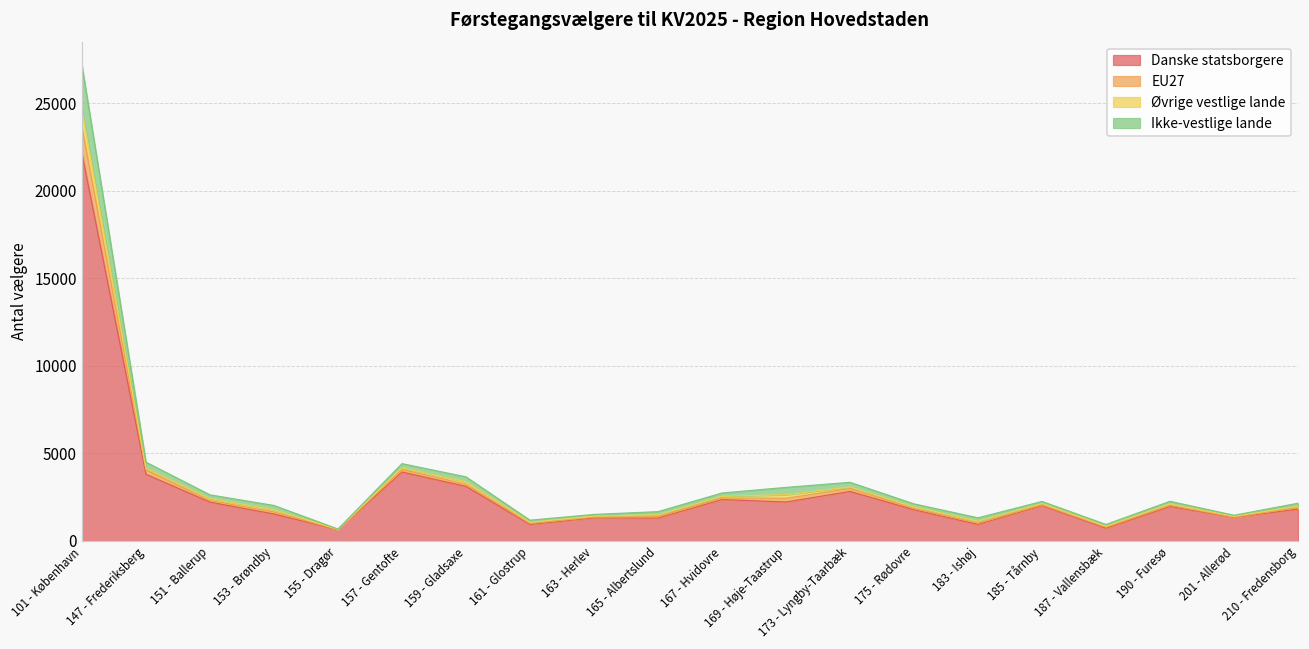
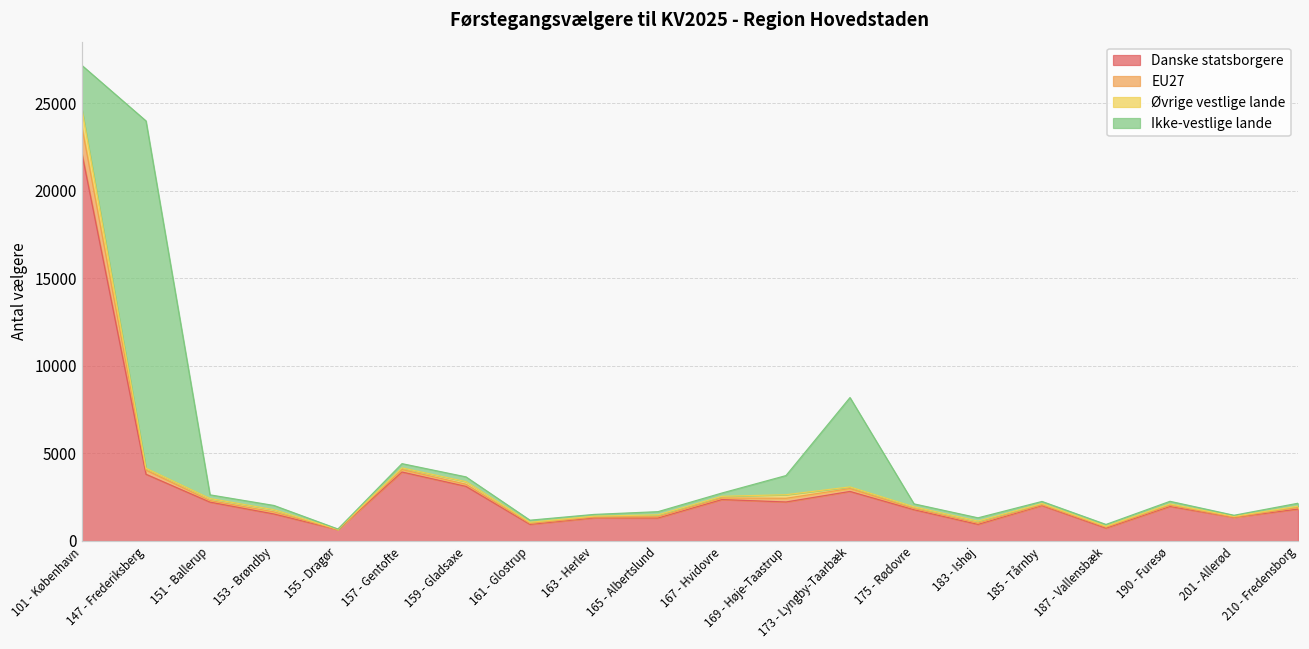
  {
    "Danske statsborgere": {
      "101 - København": 22100,
      "147 - Frederiksberg": 3800,
      "169 - Høje-Taastrup": 2200,
      "173 - Lyngby-Taarbæk": 2800
    },
    "Ikke-vestlige lande": {
      "101 - København": 2500,
-     "147 - Frederiksberg": 300,
+     "147 - Frederiksberg": 19800,
      "151 - Ballerup": 200,
      "153 - Brøndby": 200,
      "157 - Gentofte": 200,
      "159 - Gladsaxe": 300,
      "165 - Albertslund": 200,
      "167 - Hvidovre": 200,
-     "169 - Høje-Taastrup": 400,
-     "173 - Lyngby-Taarbæk": 300,
+     "169 - Høje-Taastrup": 1100,
+     "173 - Lyngby-Taarbæk": 5100,
      "175 - Rødovre": 200,
      "183 - Ishøj": 200,
      "210 - Fredensborg": 200
    }
  }
